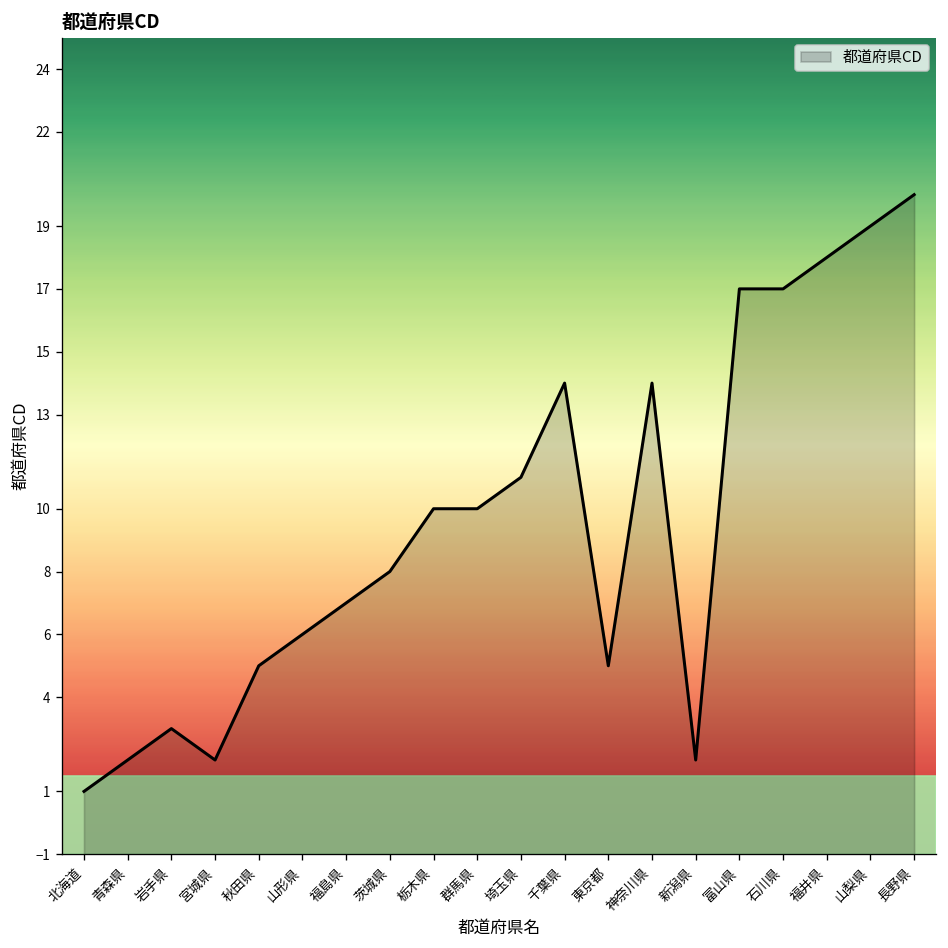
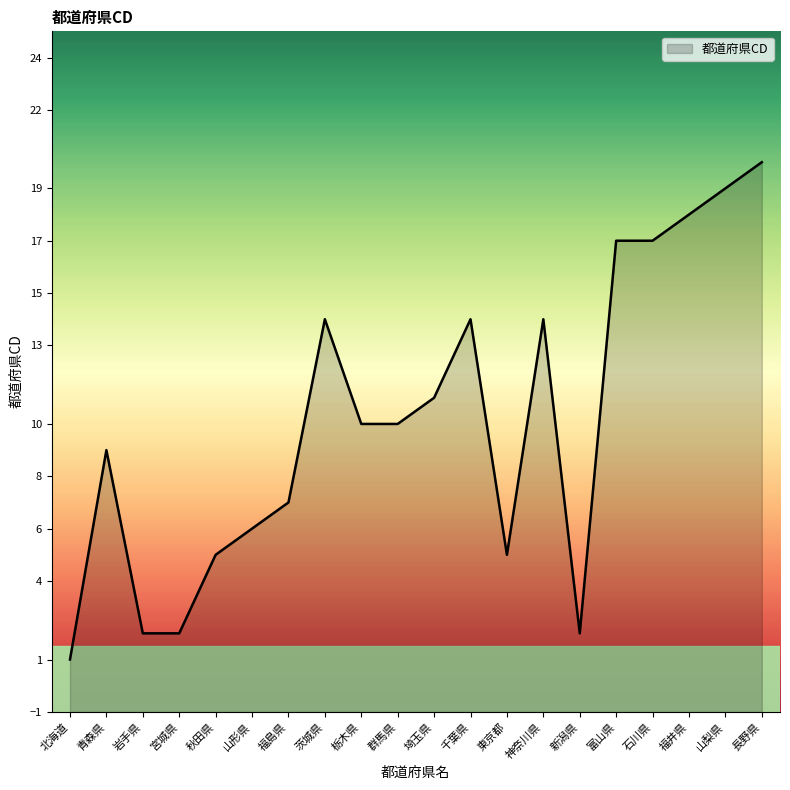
  {
-   "青森県": 2,
-   "岩手県": 3,
+   "青森県": 9,
+   "岩手県": 2,
    "宮城県": 2,
    "秋田県": 5,
    "山形県": 6,
    "福島県": 7,
-   "茨城県": 8,
+   "茨城県": 14,
    "栃木県": 10,
    "群馬県": 10,
    "埼玉県": 11,
    "千葉県": 14,
    "東京都": 5,
    "神奈川県": 14,
    "新潟県": 2,
    "富山県": 17,
    "石川県": 17,
    "福井県": 18,
    "山梨県": 19,
    "長野県": 20
  }
